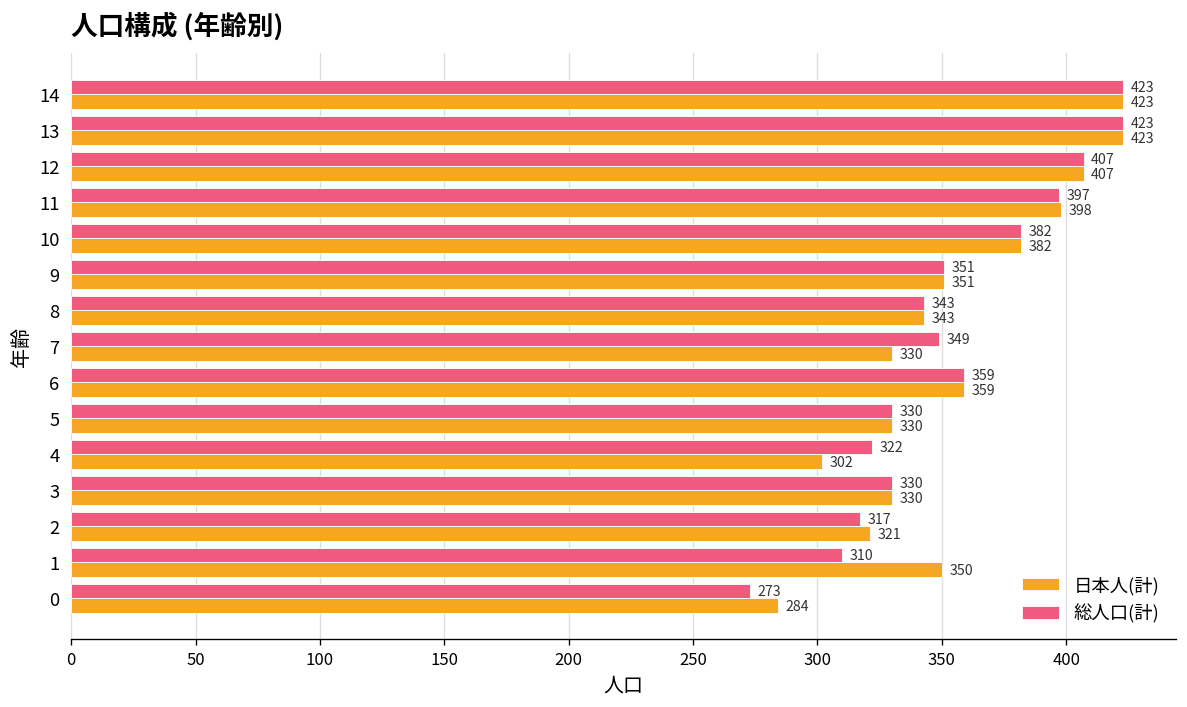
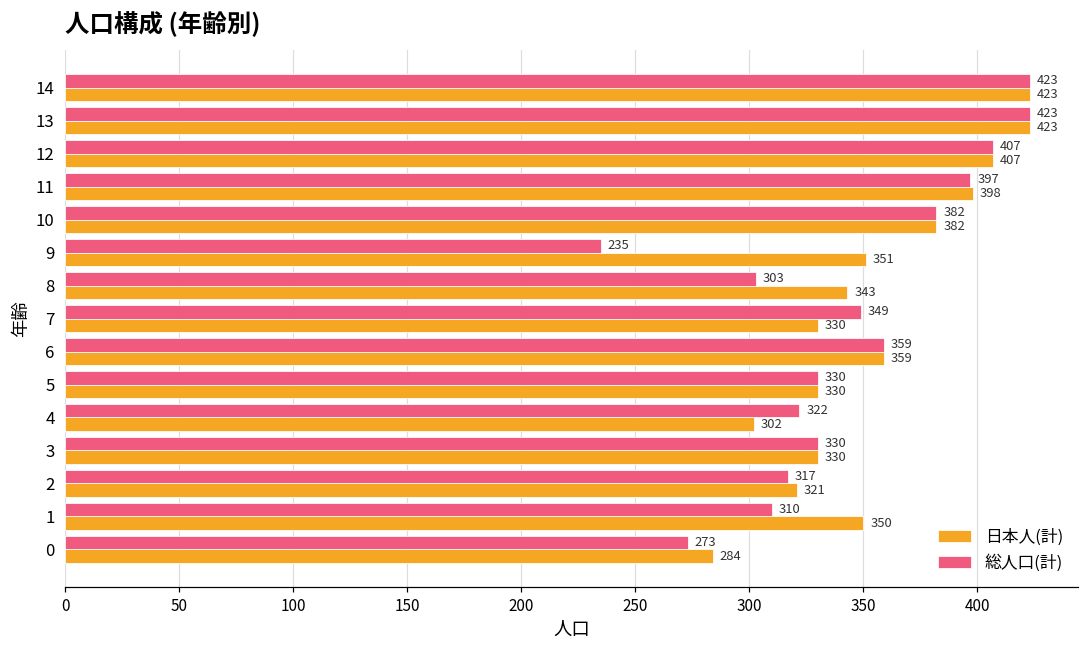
  {
    "日本人(計)": {
      "14": 423,
      "13": 423,
      "12": 407,
      "11": 398,
      "10": 382,
      "9": 351,
      "8": 343,
      "7": 330,
      "6": 359,
      "5": 330,
      "4": 302,
      "3": 330,
      "2": 321,
      "1": 350,
      "0": 284
    },
    "総人口(計)": {
      "14": 423,
      "13": 423,
      "12": 407,
      "11": 397,
      "10": 382,
-     "9": 351,
-     "8": 343,
+     "9": 235,
+     "8": 303,
      "7": 349,
      "6": 359,
      "5": 330,
      "4": 322,
      "3": 330,
      "2": 317,
      "1": 310,
      "0": 273
    }
  }
